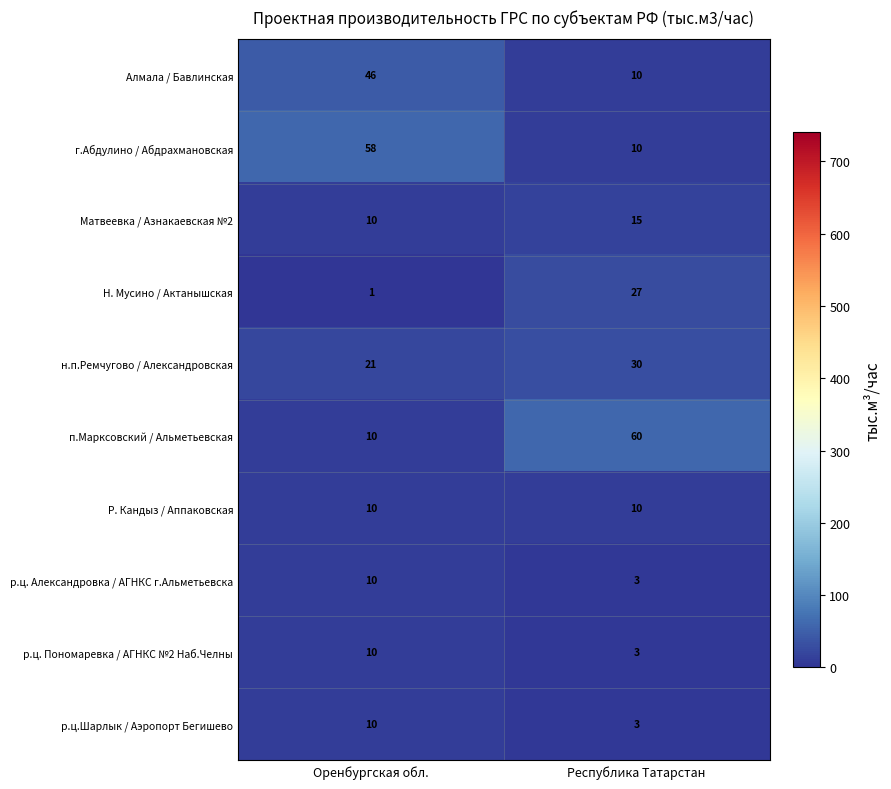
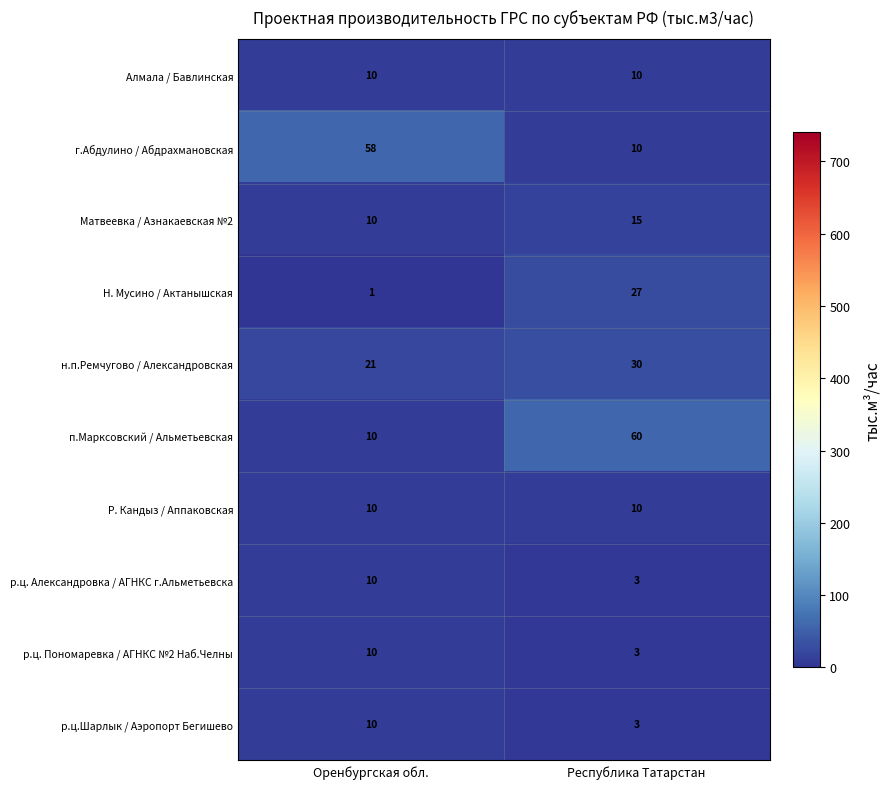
  {
    "Алмала / Бавлинская": {
-     "Оренбургская обл.": 46,
+     "Оренбургская обл.": 10,
      "Республика Татарстан": 10
    },
    "г.Абдулино / Абдрахмановская": {
      "Оренбургская обл.": 58,
      "Республика Татарстан": 10
    },
    "Матвеевка / Азнакаевская №2": {
      "Оренбургская обл.": 10,
      "Республика Татарстан": 15
    },
    "Н. Мусино / Актанышская": {
      "Оренбургская обл.": 1,
      "Республика Татарстан": 27
    },
    "н.п.Ремчугово / Александровская": {
      "Оренбургская обл.": 21,
      "Республика Татарстан": 30
    },
    "п.Марксовский / Альметьевская": {
      "Оренбургская обл.": 10,
      "Республика Татарстан": 60
    },
    "Р. Кандыз / Аппаковская": {
      "Оренбургская обл.": 10,
      "Республика Татарстан": 10
    },
    "р.ц. Александровка / АГНКС г.Альметьевска": {
      "Оренбургская обл.": 10,
      "Республика Татарстан": 3
    },
    "р.ц. Пономаревка / АГНКС №2 Наб.Челны": {
      "Оренбургская обл.": 10,
      "Республика Татарстан": 3
    },
    "р.ц.Шарлык / Аэропорт Бегишево": {
      "Оренбургская обл.": 10,
      "Республика Татарстан": 3
    }
  }
